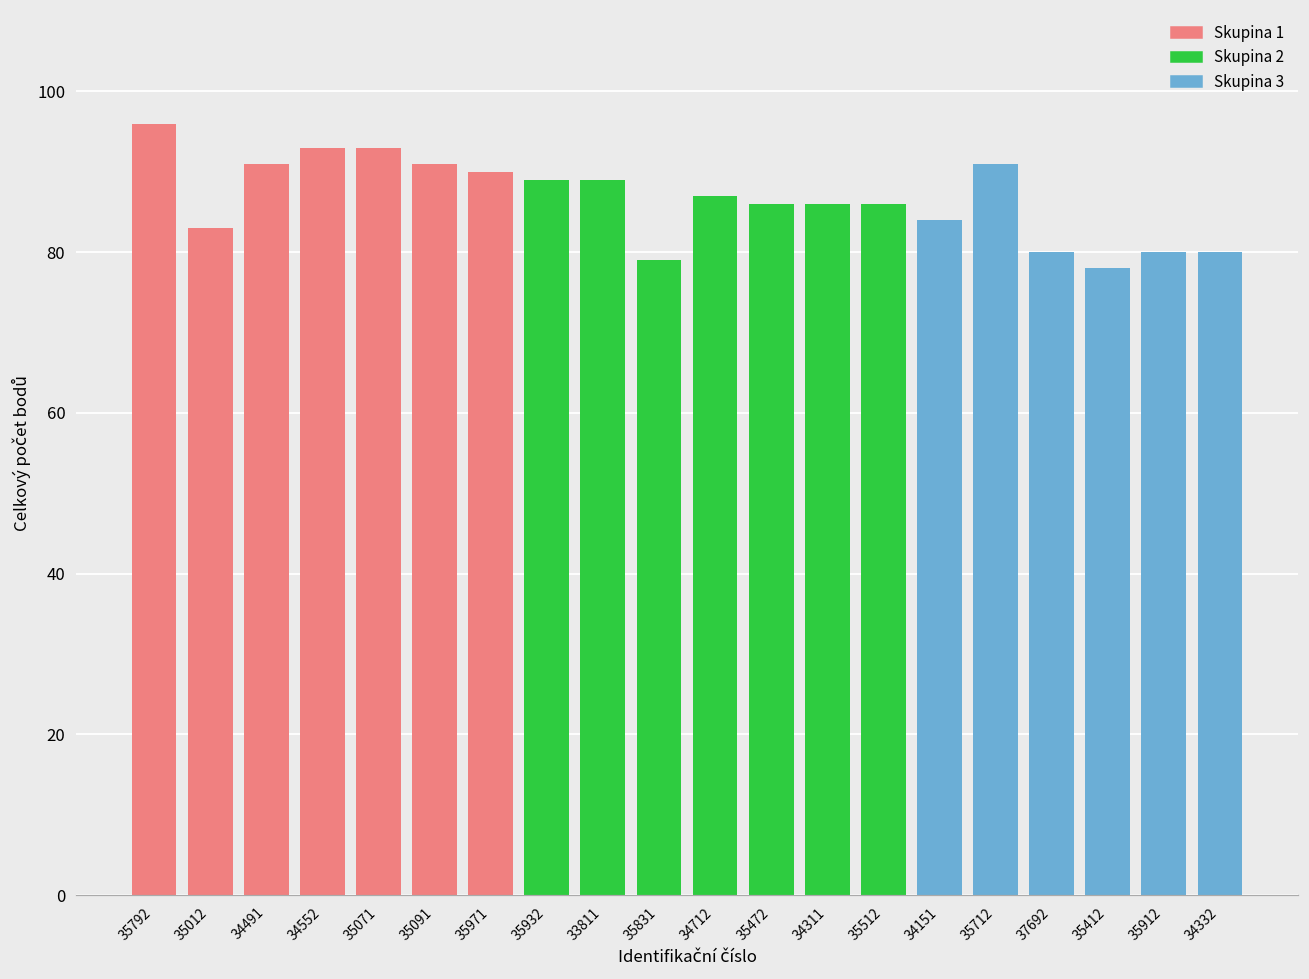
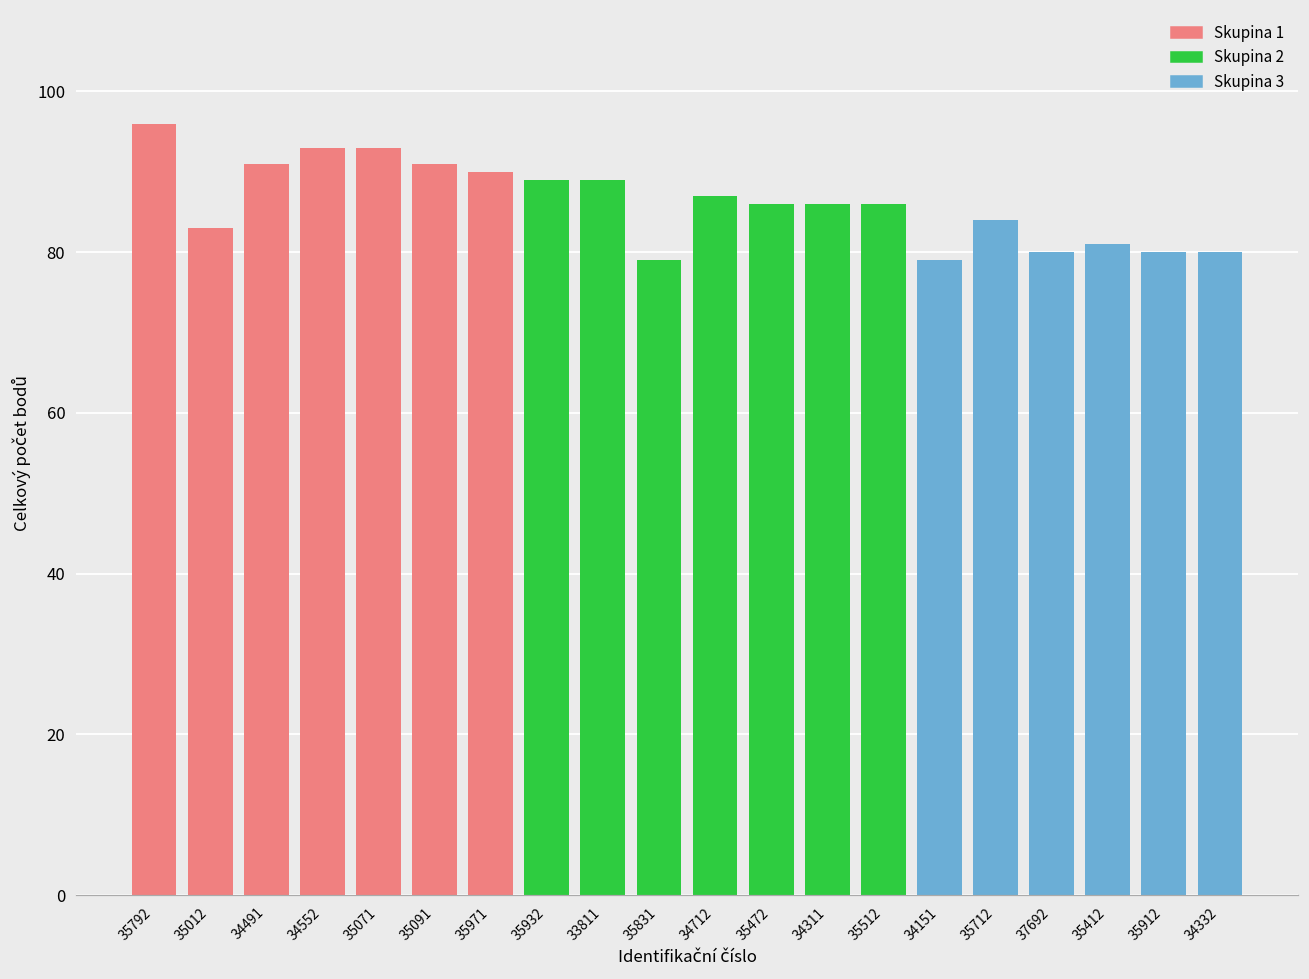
  {
    "35792": 96,
    "35012": 83,
    "34491": 91,
    "34552": 93,
    "35071": 93,
    "35091": 91,
    "35971": 90,
    "35932": 89,
    "33811": 89,
    "35831": 79,
    "34712": 87,
    "35472": 86,
    "34311": 86,
    "35512": 86,
-   "34151": 84,
-   "35712": 91,
+   "34151": 79,
+   "35712": 84,
    "37692": 80,
-   "35412": 78,
+   "35412": 81,
    "35912": 80,
    "34332": 80
  }
